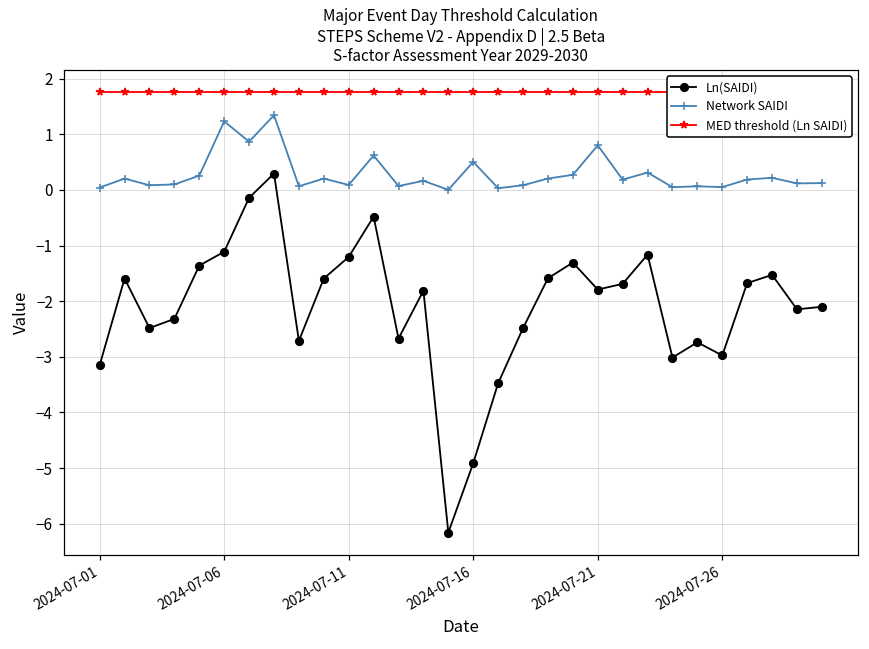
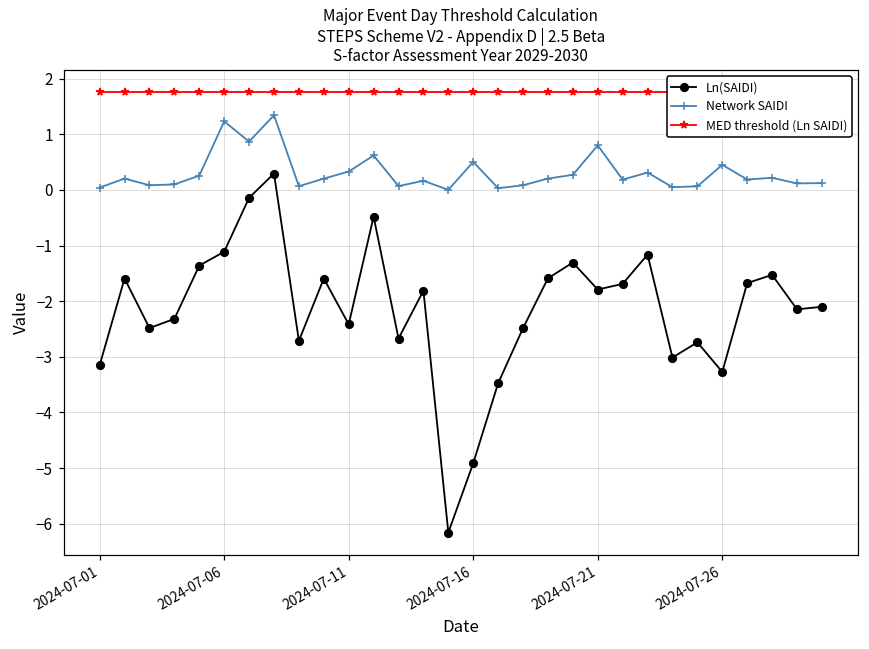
  {
    "Ln(SAIDI)": {
      "2024-07-01": -3.1,
      "2024-07-06": -1.1,
-     "2024-07-11": -1.2,
+     "2024-07-11": -2.4,
      "2024-07-16": -4.9,
      "2024-07-21": -1.8,
-     "2024-07-26": -3.0
+     "2024-07-26": -3.3
    },
    "Network SAIDI": {
      "2024-07-01": 0.0,
      "2024-07-06": 1.2,
-     "2024-07-11": 0.1,
+     "2024-07-11": 0.3,
      "2024-07-16": 0.5,
      "2024-07-21": 0.8,
-     "2024-07-26": 0.1
+     "2024-07-26": 0.5
    },
    "MED threshold (Ln SAIDI)": {
      "2024-07-01": 1.8,
      "2024-07-06": 1.8,
      "2024-07-11": 1.8,
      "2024-07-16": 1.8,
      "2024-07-21": 1.8
    }
  }
